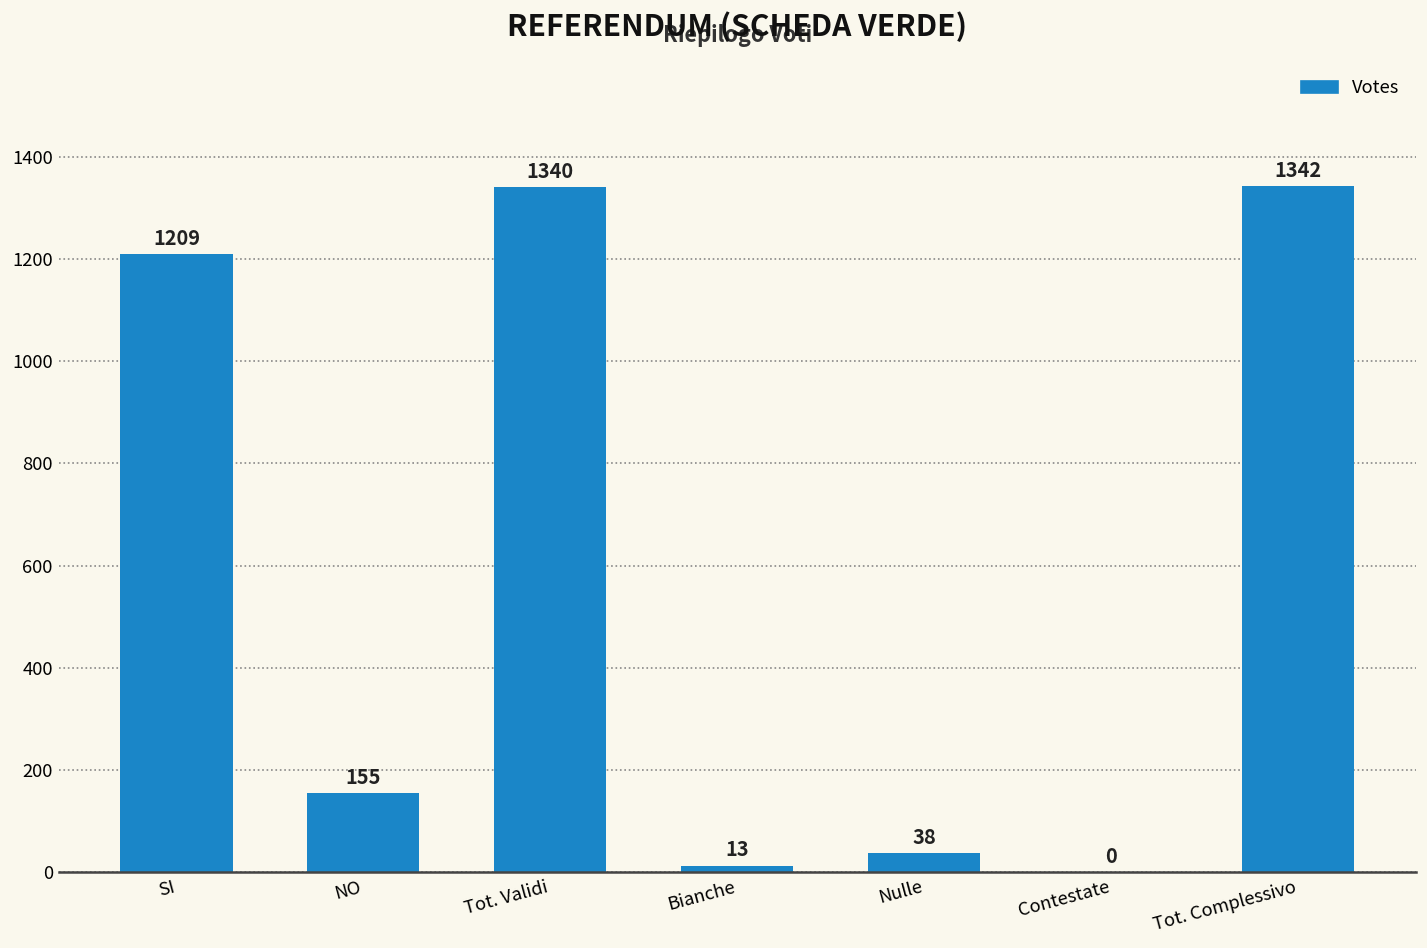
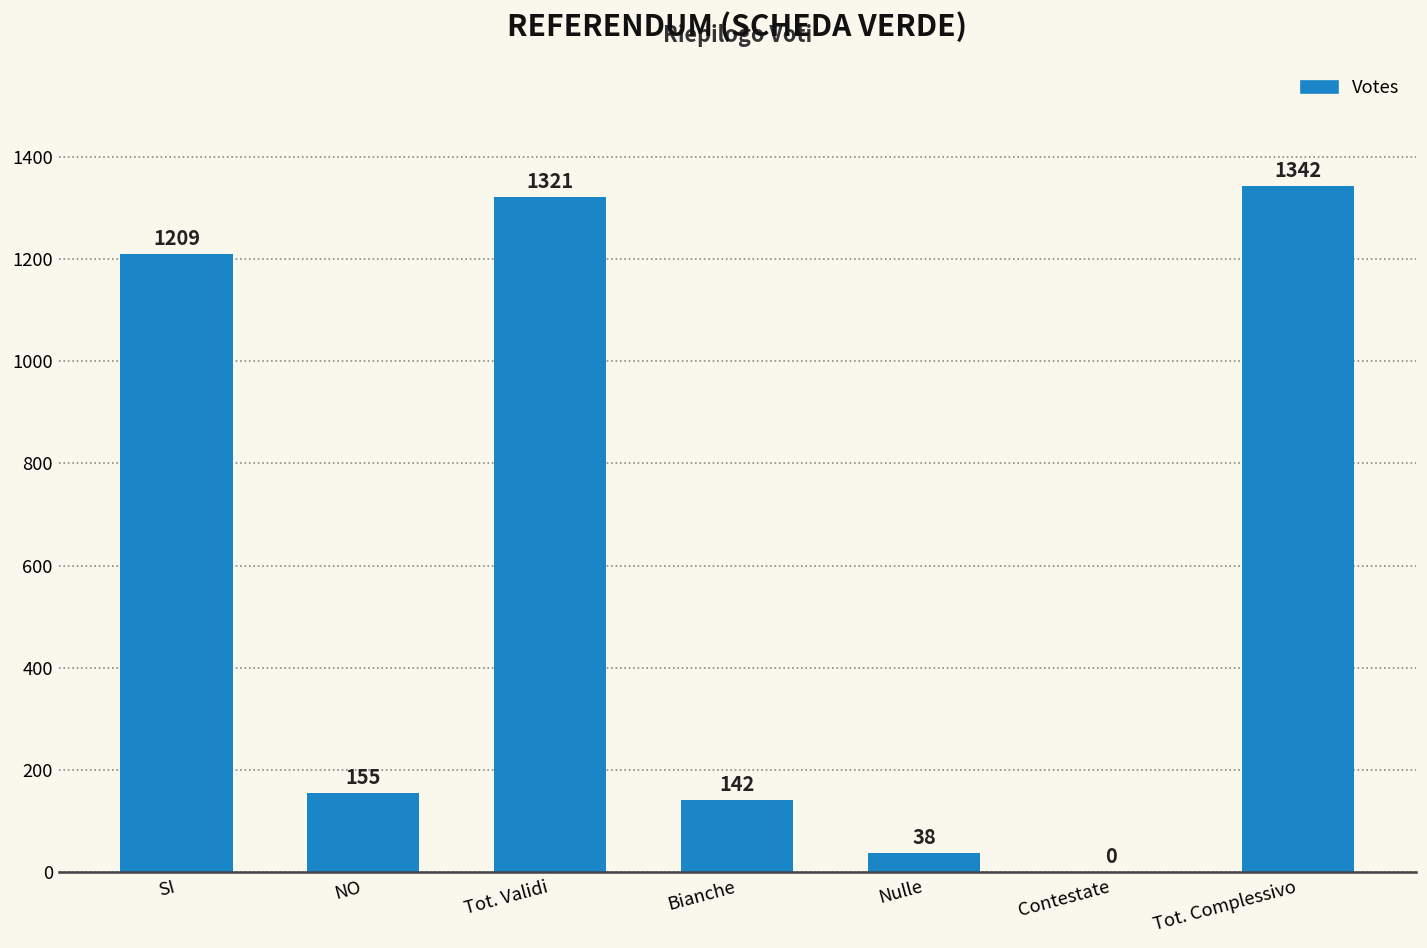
  {
    "SI": 1209,
    "NO": 155,
-   "Tot. Validi": 1340,
-   "Bianche": 13,
+   "Tot. Validi": 1321,
+   "Bianche": 142,
    "Nulle": 38,
    "Contestate": 0,
    "Tot. Complessivo": 1342
  }
